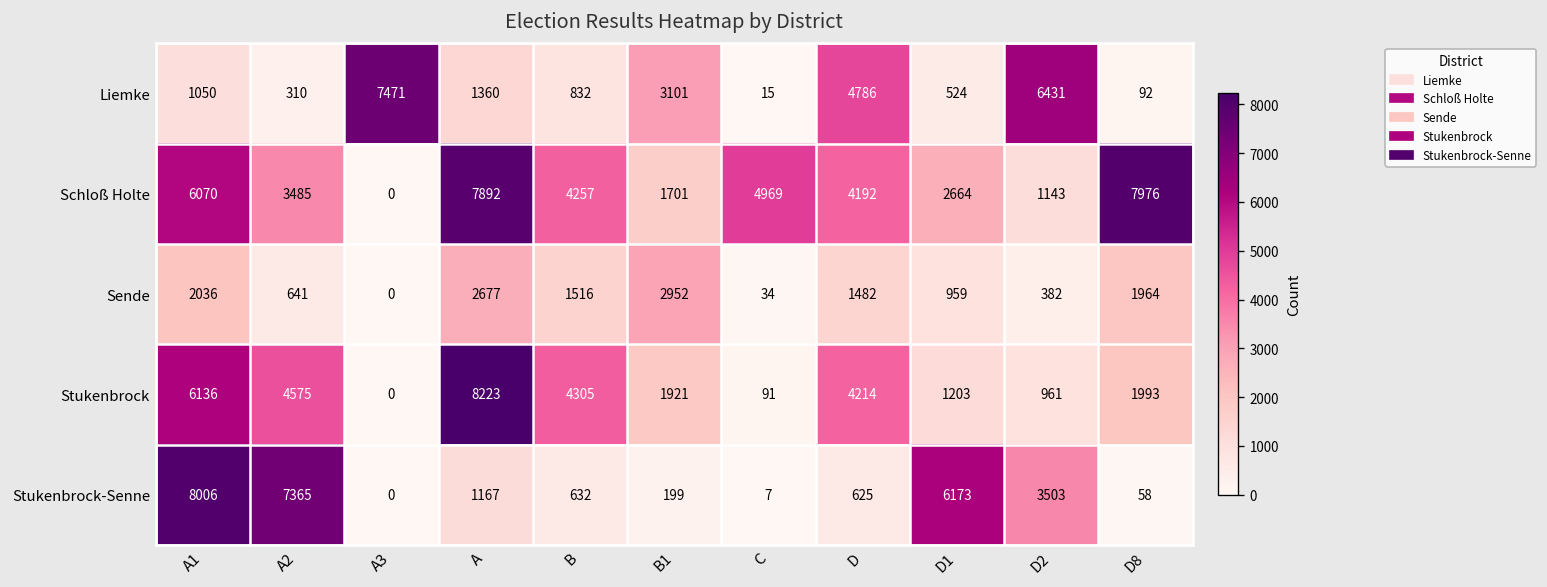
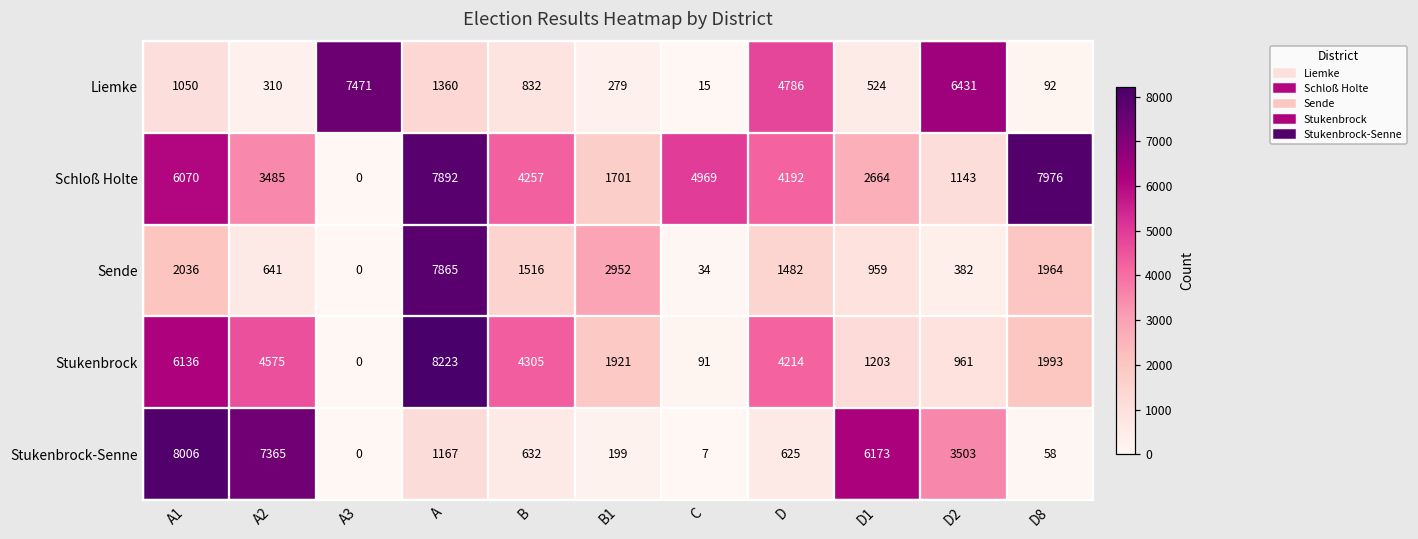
  {
    "Liemke": {
      "A1": 1050,
      "A2": 310,
      "A3": 7471,
      "A": 1360,
      "B": 832,
-     "B1": 3101,
+     "B1": 279,
      "C": 15,
      "D": 4786,
      "D1": 524,
      "D2": 6431,
      "D8": 92
    },
    "Schloß Holte": {
      "A1": 6070,
      "A2": 3485,
      "A3": 0,
      "A": 7892,
      "B": 4257,
      "B1": 1701,
      "C": 4969,
      "D": 4192,
      "D1": 2664,
      "D2": 1143,
      "D8": 7976
    },
    "Sende": {
      "A1": 2036,
      "A2": 641,
      "A3": 0,
-     "A": 2677,
+     "A": 7865,
      "B": 1516,
      "B1": 2952,
      "C": 34,
      "D": 1482,
      "D1": 959,
      "D2": 382,
      "D8": 1964
    },
    "Stukenbrock": {
      "A1": 6136,
      "A2": 4575,
      "A3": 0,
      "A": 8223,
      "B": 4305,
      "B1": 1921,
      "C": 91,
      "D": 4214,
      "D1": 1203,
      "D2": 961,
      "D8": 1993
    },
    "Stukenbrock-Senne": {
      "A1": 8006,
      "A2": 7365,
      "A3": 0,
      "A": 1167,
      "B": 632,
      "B1": 199,
      "C": 7,
      "D": 625,
      "D1": 6173,
      "D2": 3503,
      "D8": 58
    }
  }
